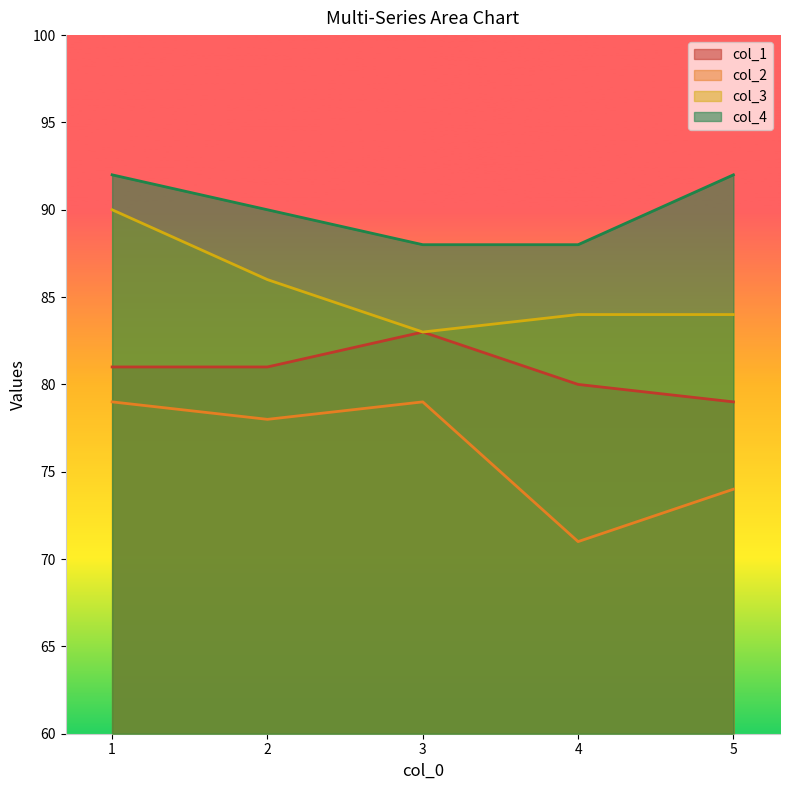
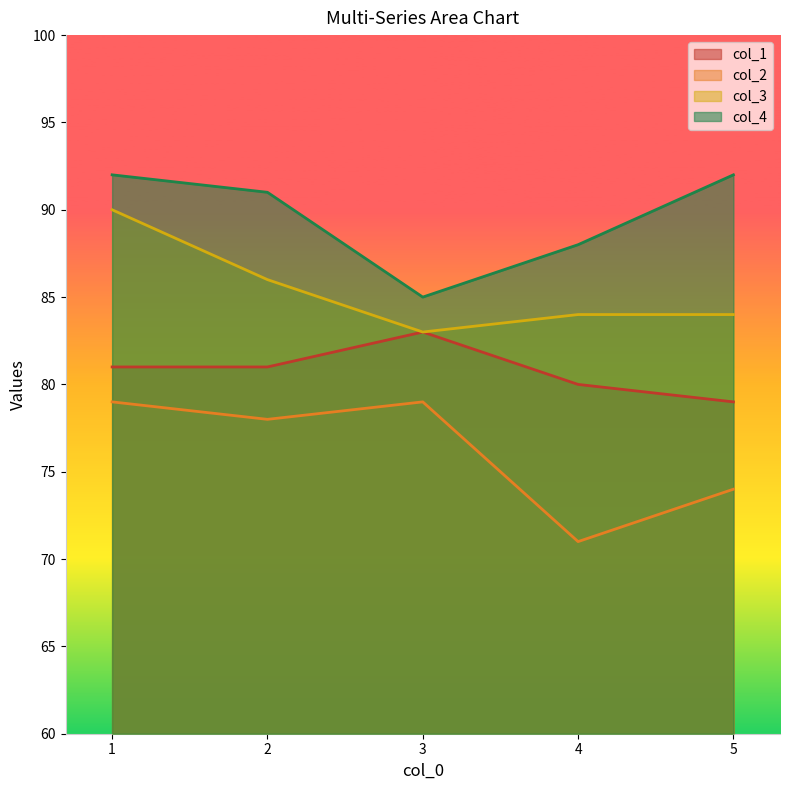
  {
    "col_4": {
      "1": 92,
-     "2": 90,
-     "3": 88,
+     "2": 91,
+     "3": 85,
      "4": 88,
      "5": 92
    }
  }
